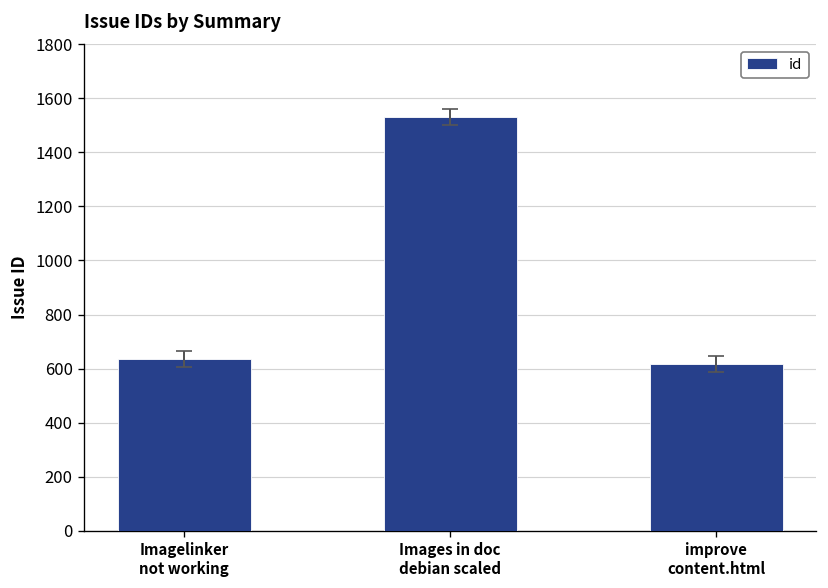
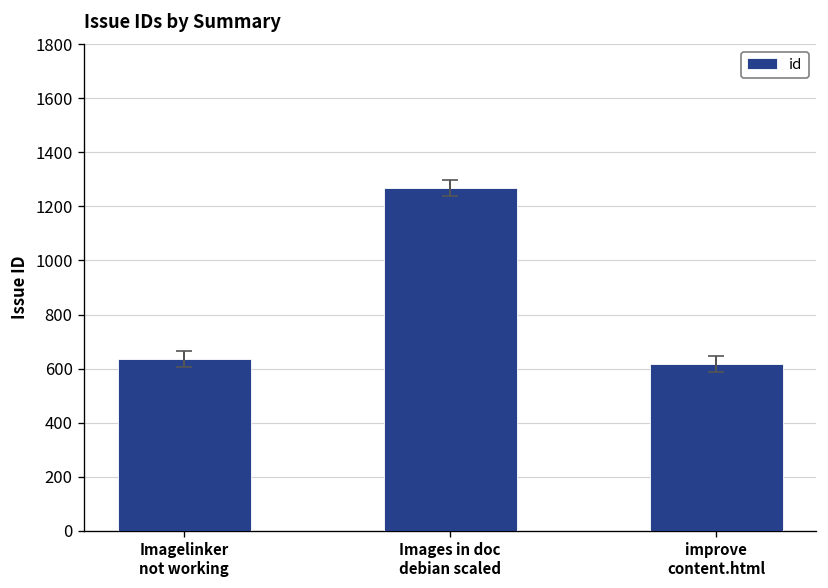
  {
    "id": {
      "Imagelinker not working": 640,
-     "Images in doc debian scaled": 1530,
+     "Images in doc debian scaled": 1270,
      "improve content.html": 620
    }
  }
